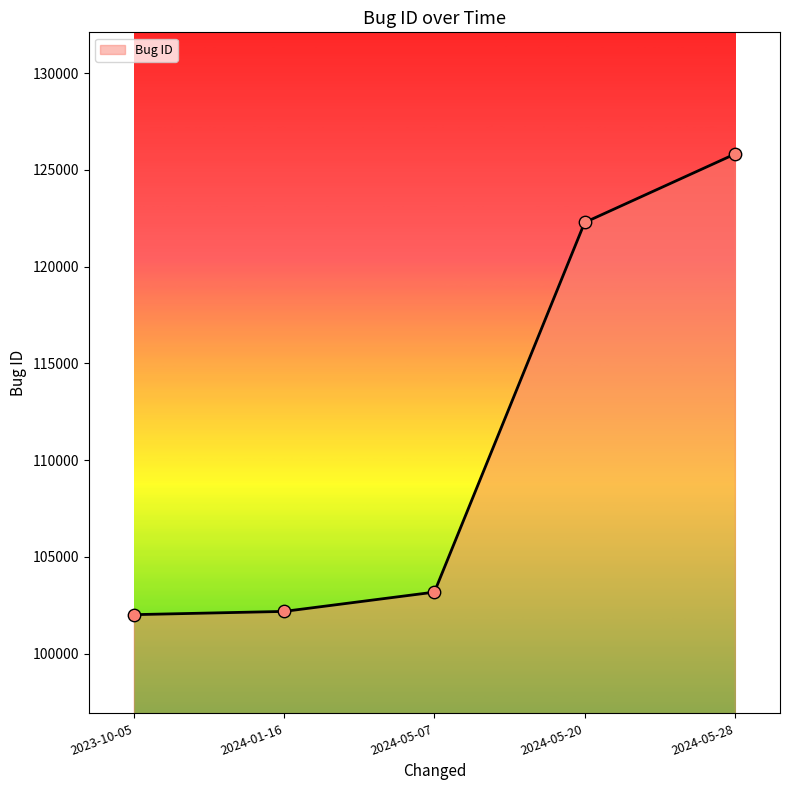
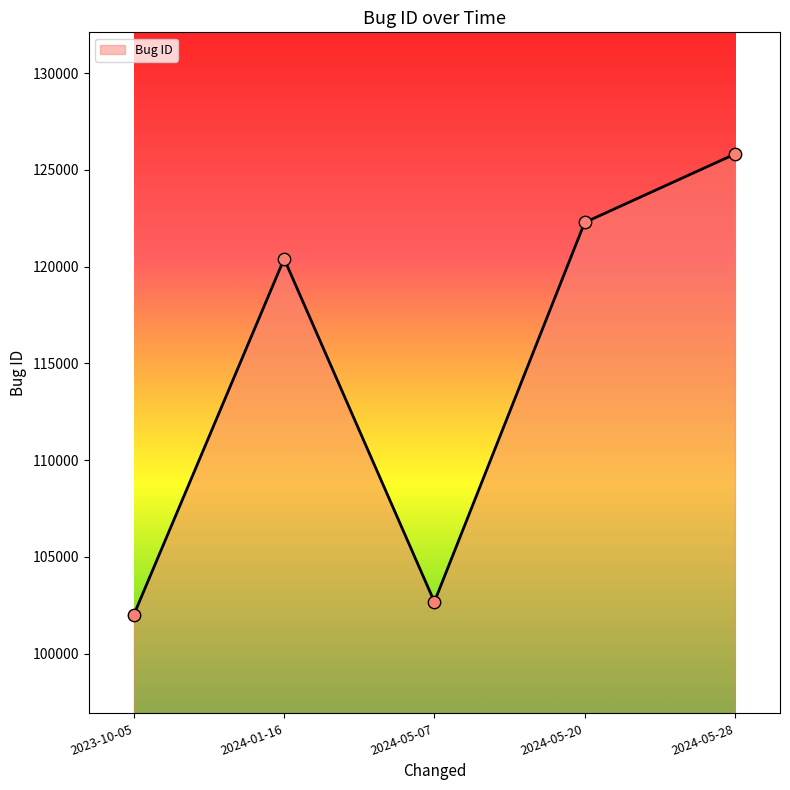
  {
    "2023-10-05": 102000,
-   "2024-01-16": 102200,
-   "2024-05-07": 103200,
+   "2024-01-16": 120400,
+   "2024-05-07": 102700,
    "2024-05-20": 122300,
    "2024-05-28": 125800
  }
